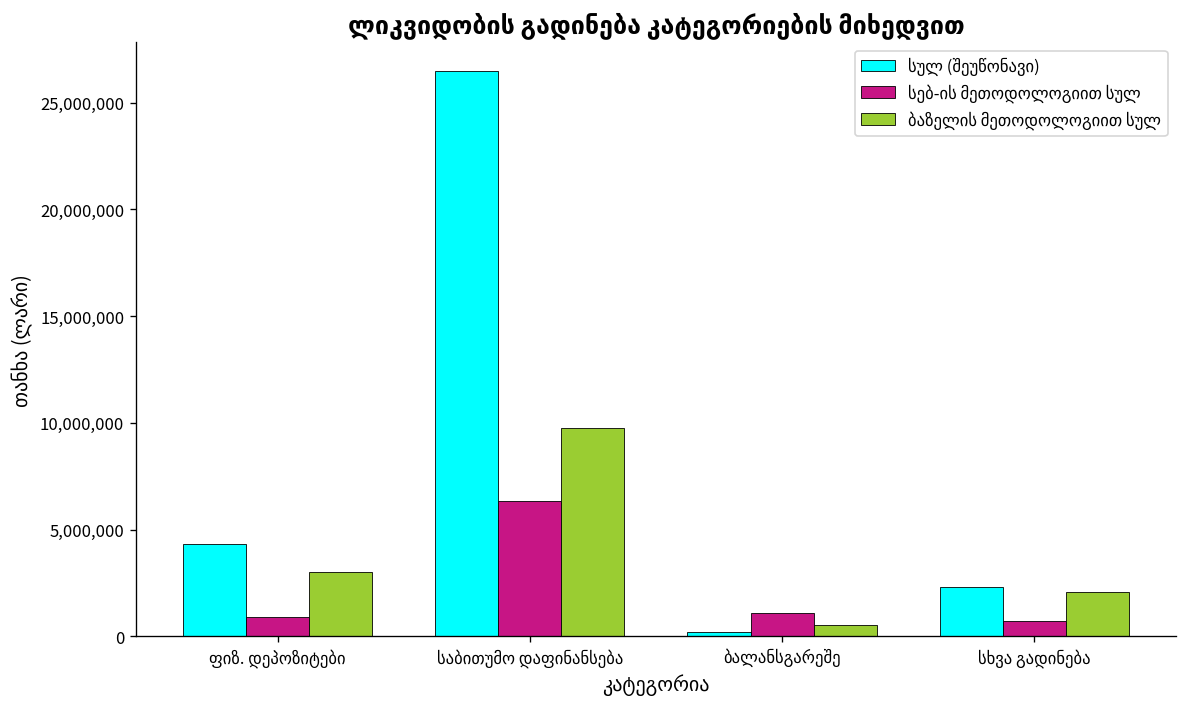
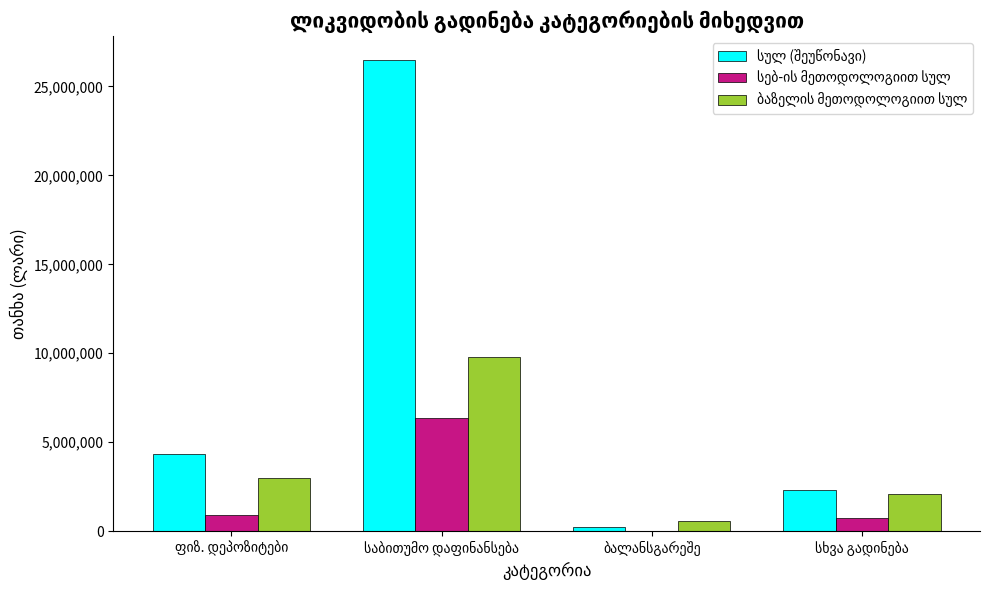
  {
    "სულ (შეუწონავი)": {
      "ფიზ. დეპოზიტები": "4,300,000",
      "საბითუმო დაფინანსება": "26,500,000",
      "ბალანსგარეშე": "200,000",
      "სხვა გადინება": "2,300,000"
    },
    "სებ-ის მეთოდოლოგიით სულ": {
      "ფიზ. დეპოზიტები": "900,000",
      "საბითუმო დაფინანსება": "6,400,000",
-     "ბალანსგარეშე": "1,100,000",
+     "ბალანსგარეშე": "0",
      "სხვა გადინება": "700,000"
    },
    "ბაზელის მეთოდოლოგიით სულ": {
      "ფიზ. დეპოზიტები": "3,000,000",
      "საბითუმო დაფინანსება": "9,800,000",
      "ბალანსგარეშე": "600,000",
      "სხვა გადინება": "2,100,000"
    }
  }
